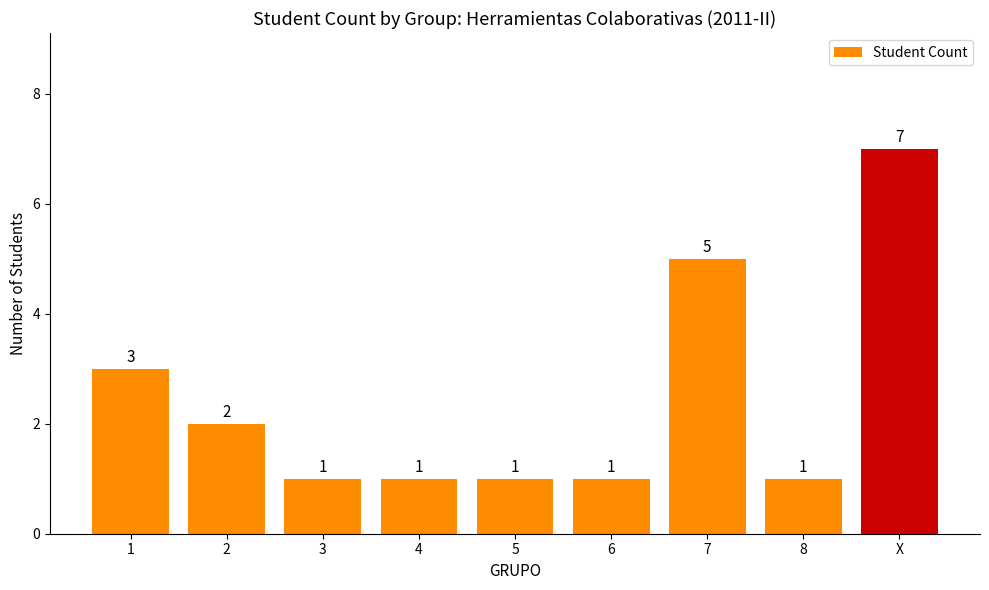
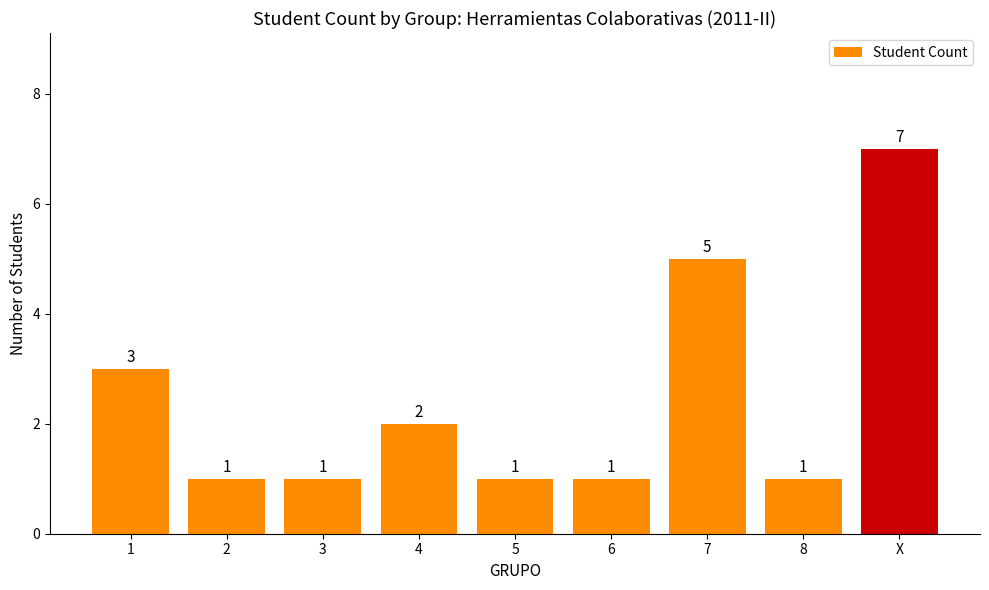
  {
    "1": 3,
-   "2": 2,
+   "2": 1,
    "3": 1,
-   "4": 1,
+   "4": 2,
    "5": 1,
    "6": 1,
    "7": 5,
    "8": 1,
    "X": 7
  }
